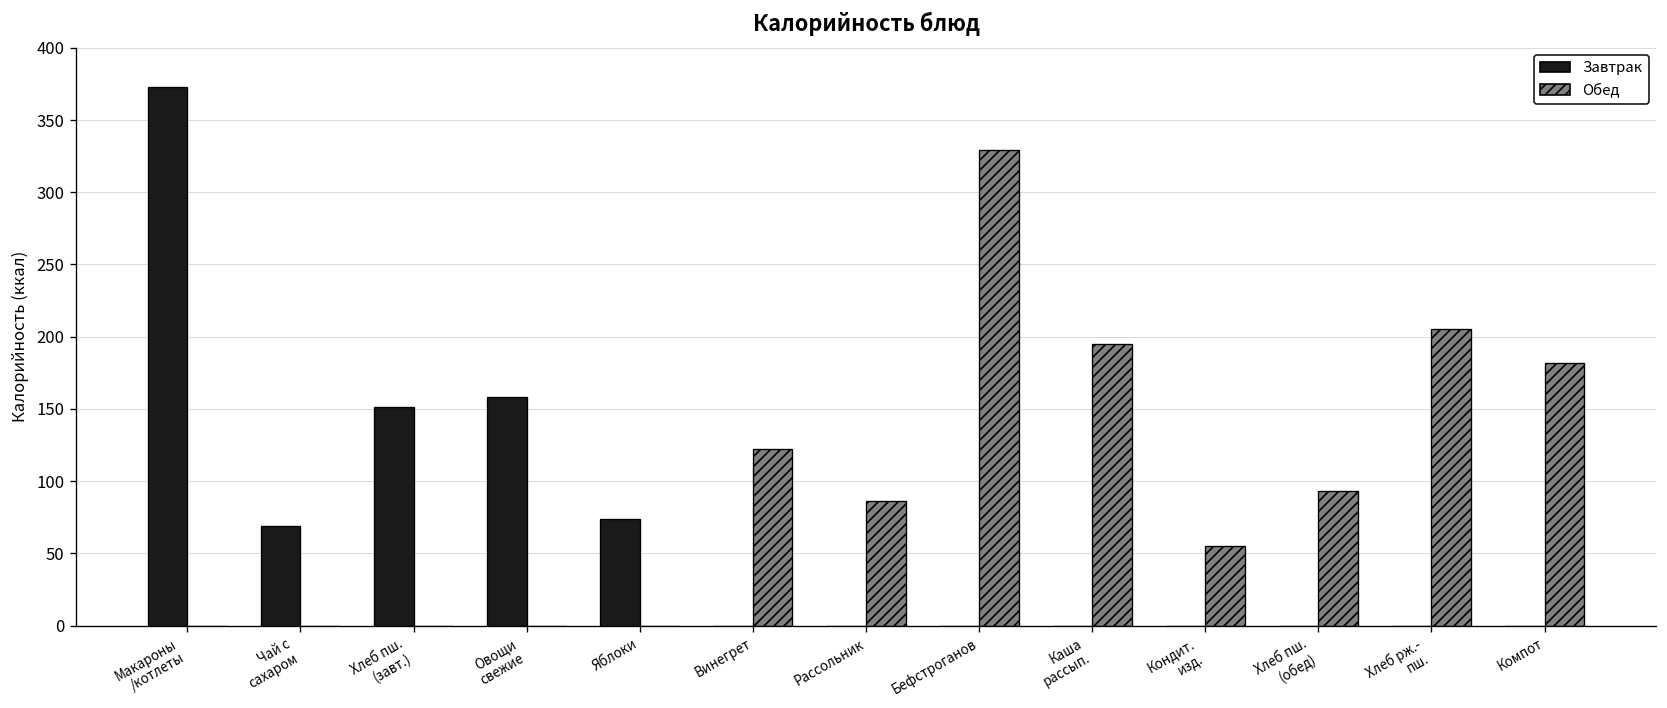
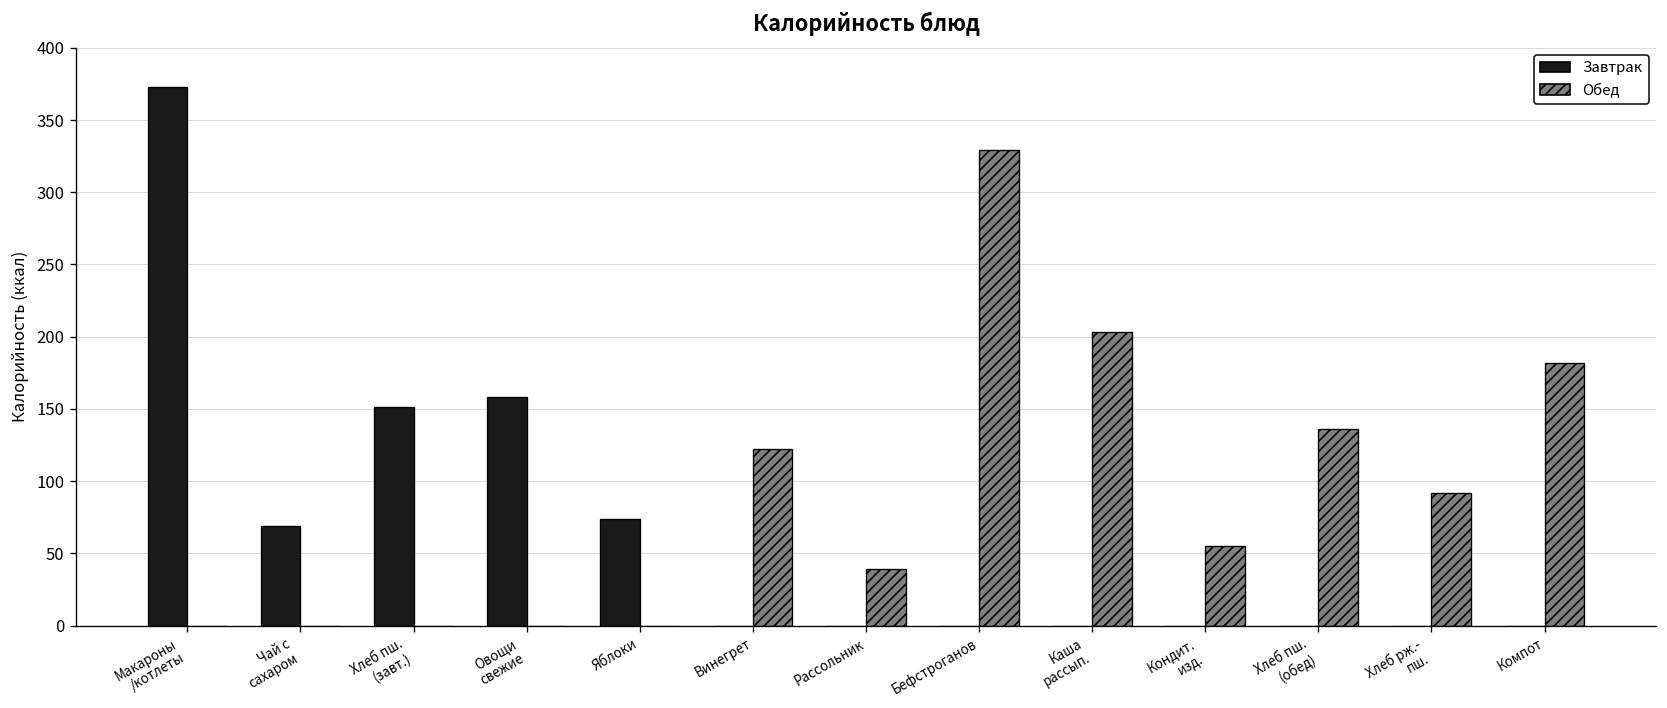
  {
    "Завтрак": {
      "Макароны /котлеты": 373,
      "Чай с сахаром": 69,
      "Хлеб пш. (завт.)": 152,
      "Овощи свежие": 158,
      "Яблоки": 74,
      "Винегрет": 0,
      "Рассольник": 0,
      "Бефстроганов": 0,
      "Каша рассып.": 0,
      "Кондит. изд.": 0,
      "Хлеб пш. (обед)": 0,
      "Хлеб рж.- пш.": 0,
      "Компот": 0
    },
    "Обед": {
      "Макароны /котлеты": 0,
      "Чай с сахаром": 0,
      "Хлеб пш. (завт.)": 0,
      "Овощи свежие": 0,
      "Яблоки": 0,
      "Винегрет": 122,
-     "Рассольник": 86,
+     "Рассольник": 39,
      "Бефстроганов": 329,
-     "Каша рассып.": 195,
+     "Каша рассып.": 203,
      "Кондит. изд.": 55,
-     "Хлеб пш. (обед)": 93,
-     "Хлеб рж.- пш.": 205,
+     "Хлеб пш. (обед)": 136,
+     "Хлеб рж.- пш.": 92,
      "Компот": 182
    }
  }
